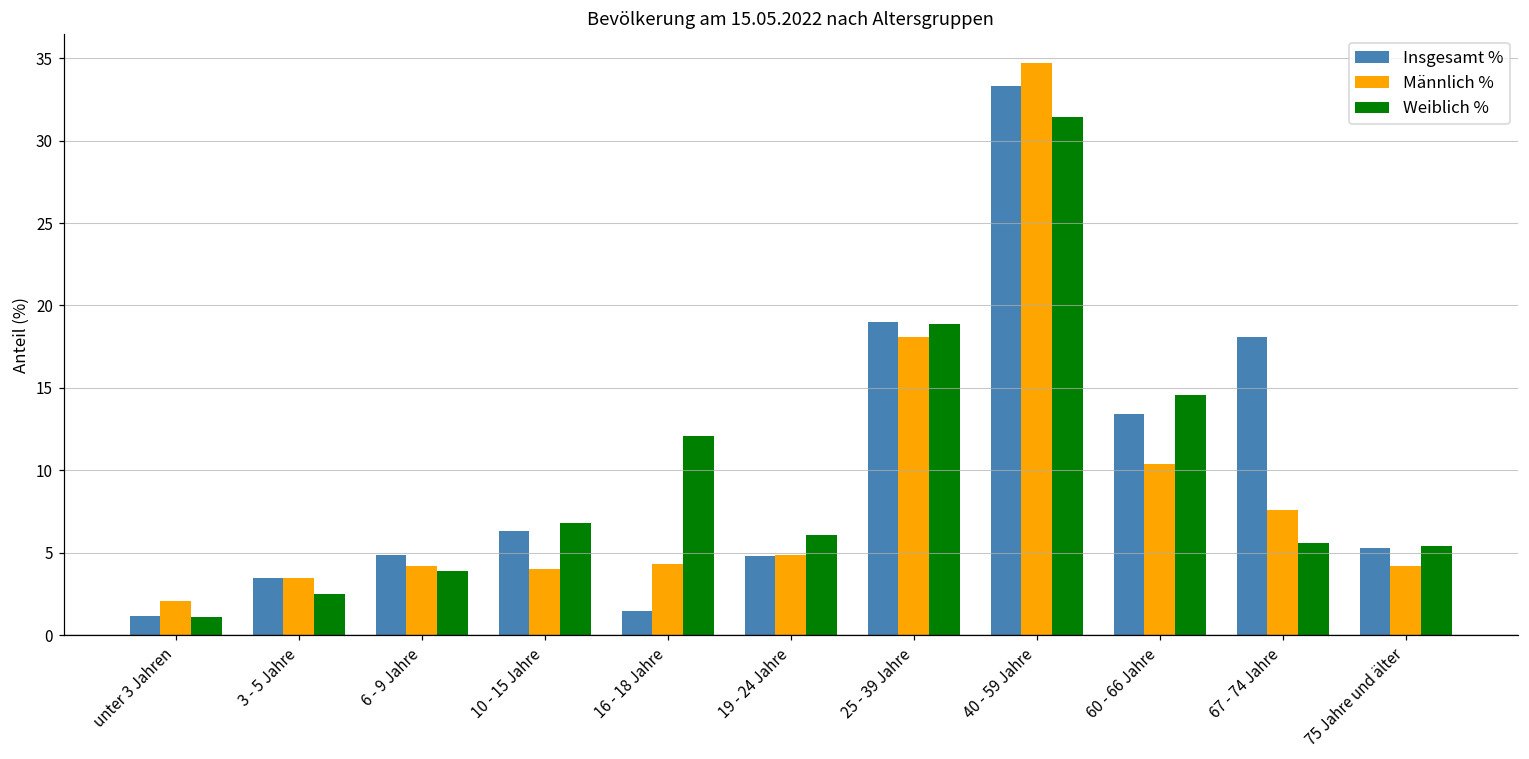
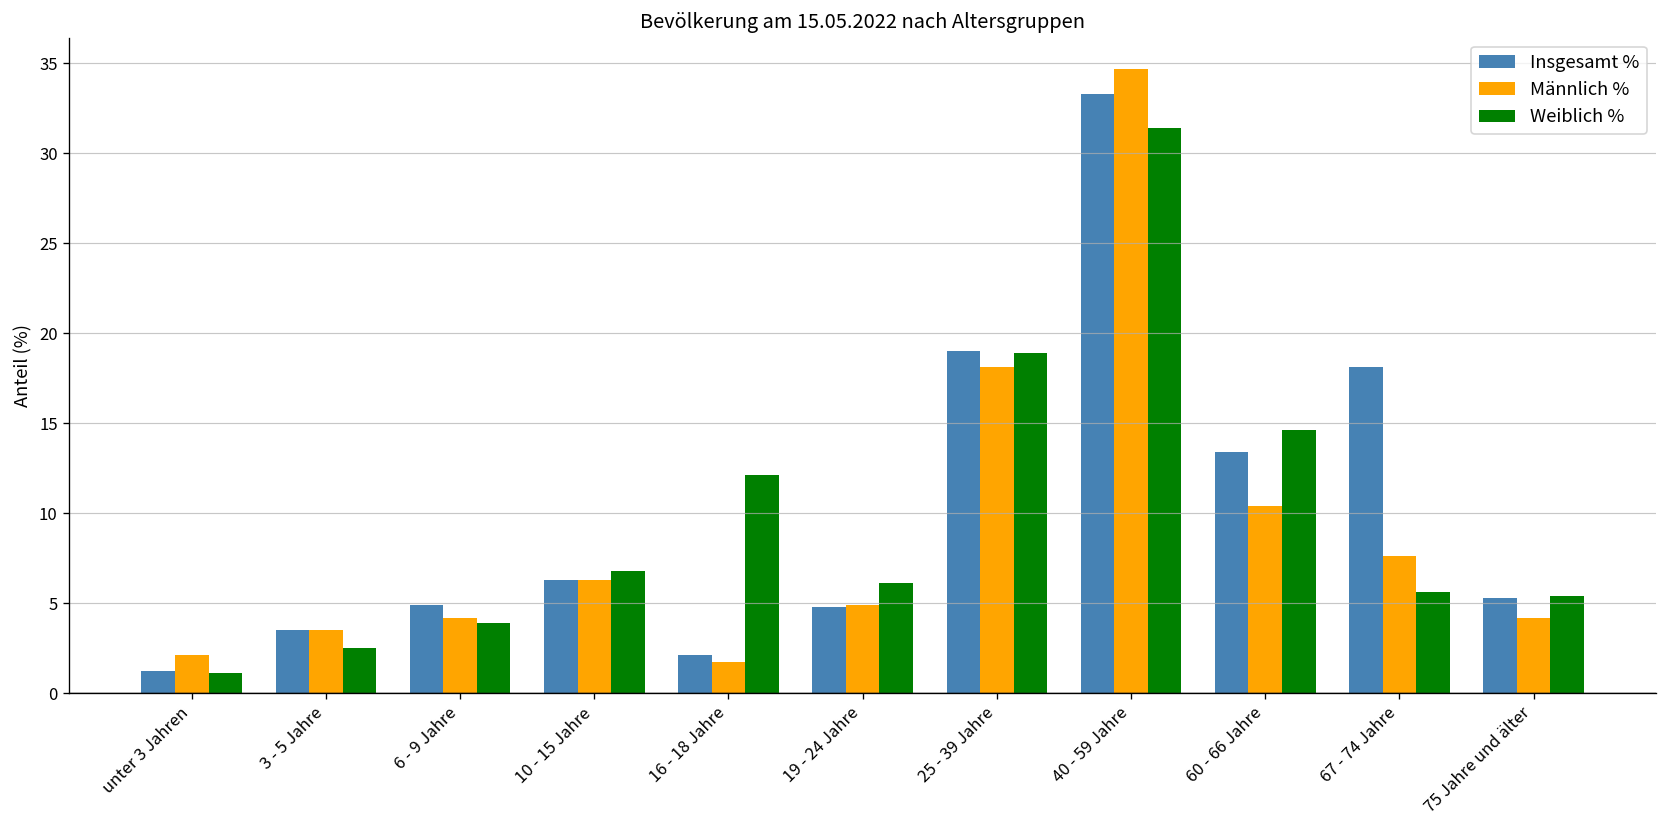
  {
    "Insgesamt %": {
      "unter 3 Jahren": 1.2,
      "3 - 5 Jahre": 3.5,
      "6 - 9 Jahre": 4.9,
      "10 - 15 Jahre": 6.3,
-     "16 - 18 Jahre": 1.5,
+     "16 - 18 Jahre": 2.1,
      "19 - 24 Jahre": 4.8,
      "25 - 39 Jahre": 19.0,
      "40 - 59 Jahre": 33.3,
      "60 - 66 Jahre": 13.4,
      "67 - 74 Jahre": 18.1,
      "75 Jahre und älter": 5.3
    },
    "Männlich %": {
      "unter 3 Jahren": 2.1,
      "3 - 5 Jahre": 3.5,
      "6 - 9 Jahre": 4.2,
-     "10 - 15 Jahre": 4.0,
-     "16 - 18 Jahre": 4.3,
+     "10 - 15 Jahre": 6.3,
+     "16 - 18 Jahre": 1.7,
      "19 - 24 Jahre": 4.9,
      "25 - 39 Jahre": 18.1,
      "40 - 59 Jahre": 34.7,
      "60 - 66 Jahre": 10.4,
      "67 - 74 Jahre": 7.6,
      "75 Jahre und älter": 4.2
    },
    "Weiblich %": {
      "unter 3 Jahren": 1.1,
      "3 - 5 Jahre": 2.5,
      "6 - 9 Jahre": 3.9,
      "10 - 15 Jahre": 6.8,
      "16 - 18 Jahre": 12.1,
      "19 - 24 Jahre": 6.1,
      "25 - 39 Jahre": 18.9,
      "40 - 59 Jahre": 31.4,
      "60 - 66 Jahre": 14.6,
      "67 - 74 Jahre": 5.6,
      "75 Jahre und älter": 5.4
    }
  }
